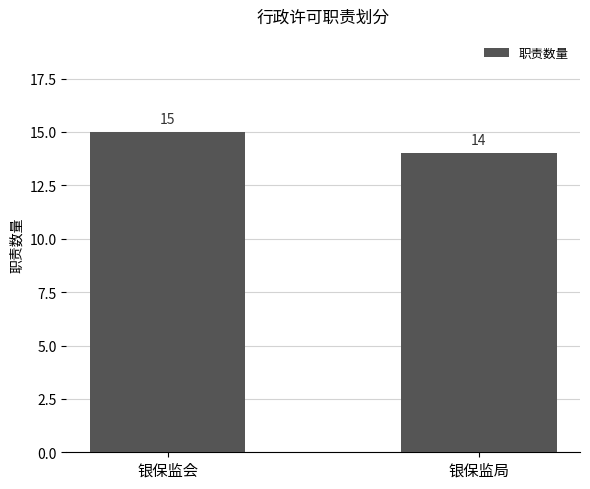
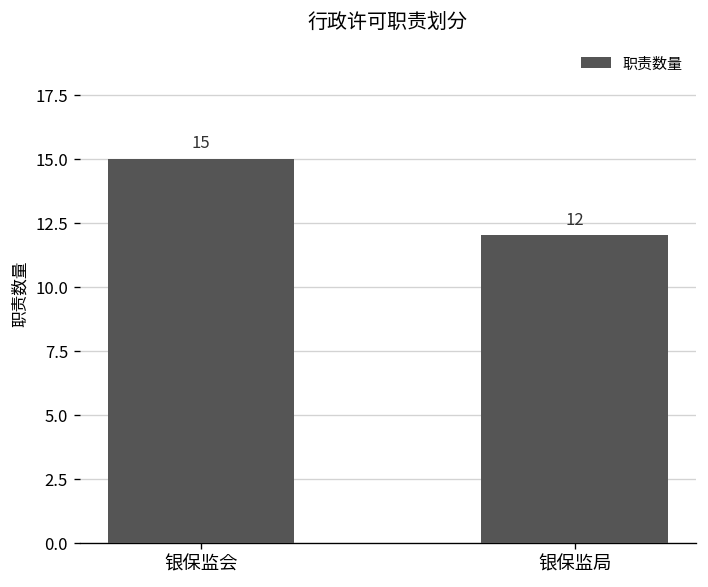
  {
    "银保监会": 15,
-   "银保监局": 14
+   "银保监局": 12
  }
